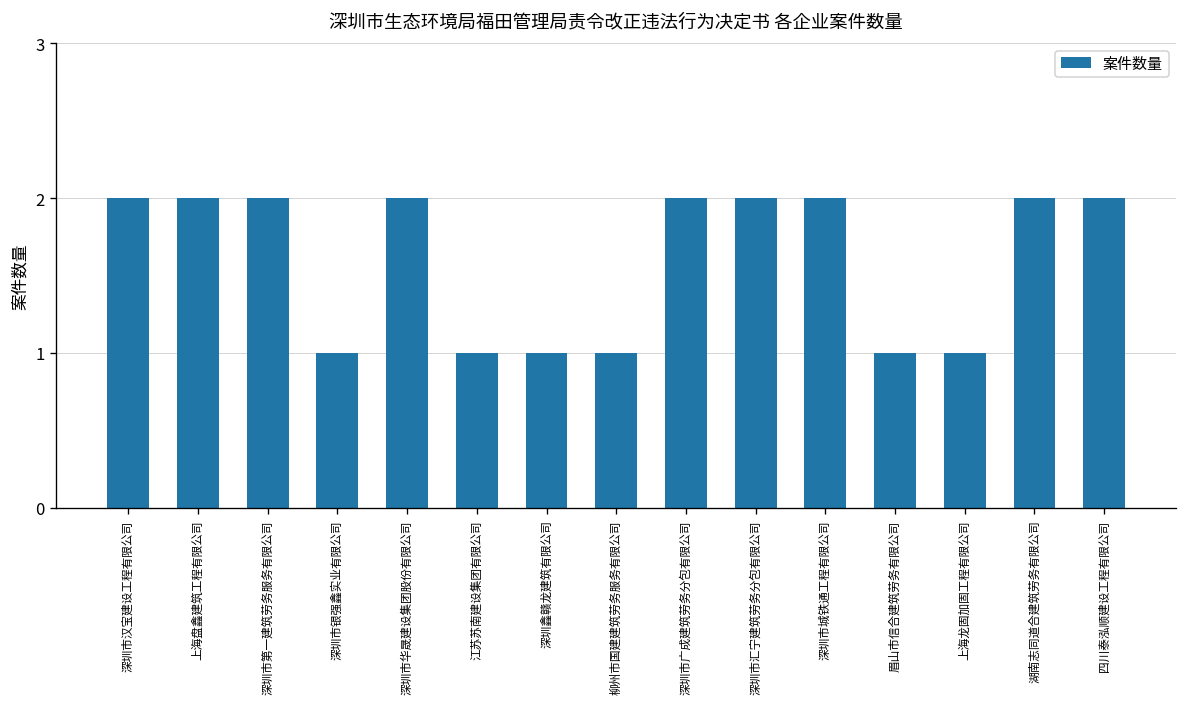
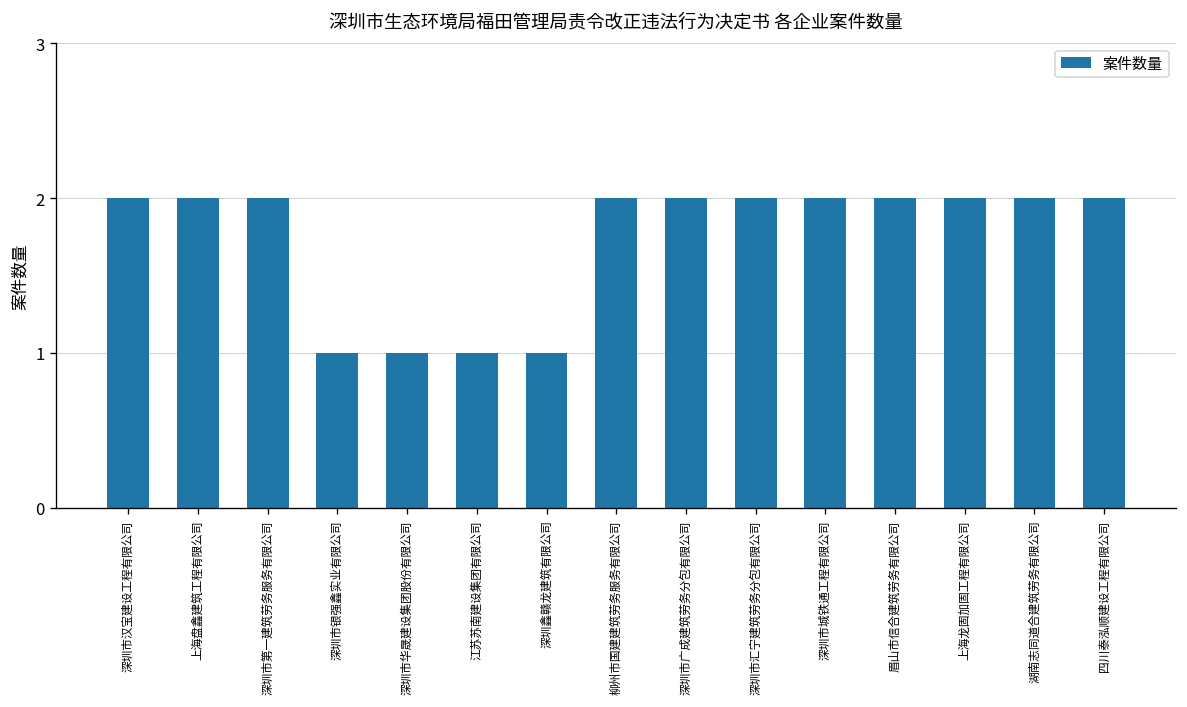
  {
    "深圳市汉宝建设工程有限公司": 2,
    "上海盘鑫建筑工程有限公司": 2,
    "深圳市第一建筑劳务服务有限公司": 2,
    "深圳市银强鑫实业有限公司": 1,
-   "深圳市华晟建设集团股份有限公司": 2,
+   "深圳市华晟建设集团股份有限公司": 1,
    "江苏苏南建设集团有限公司": 1,
    "深圳鑫赣龙建筑有限公司": 1,
-   "柳州市国建建筑劳务服务有限公司": 1,
+   "柳州市国建建筑劳务服务有限公司": 2,
    "深圳市广成建筑劳务分包有限公司": 2,
    "深圳市汇宁建筑劳务分包有限公司": 2,
    "深圳市城铁通工程有限公司": 2,
-   "眉山市信合建筑劳务有限公司": 1,
-   "上海龙固加固工程有限公司": 1,
+   "眉山市信合建筑劳务有限公司": 2,
+   "上海龙固加固工程有限公司": 2,
    "湖南志同道合建筑劳务有限公司": 2,
    "四川泰泓顺建设工程有限公司": 2
  }
